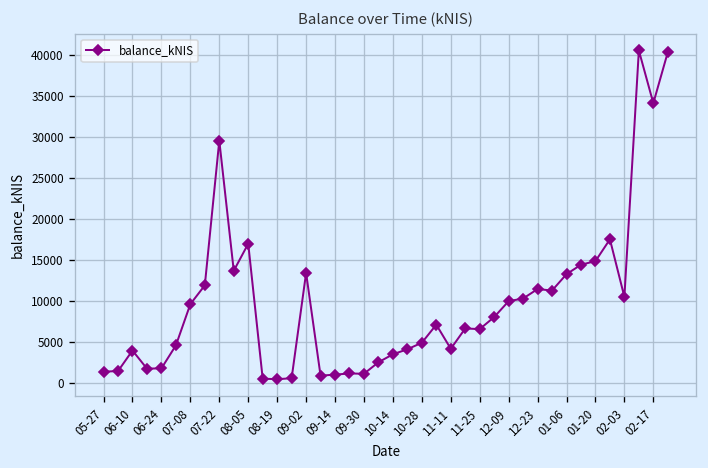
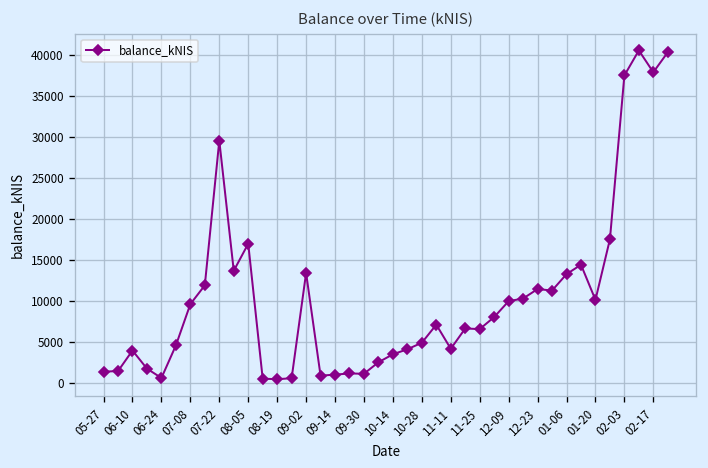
  {
    "05-27": 1000,
    "06-10": 4000,
-   "06-24": 2000,
+   "06-24": 1000,
    "07-08": 10000,
    "07-22": 30000,
    "08-05": 17000,
    "08-19": 0,
    "09-02": 13000,
    "09-14": 1000,
    "09-30": 1000,
    "10-14": 3000,
    "10-28": 5000,
    "11-11": 4000,
    "11-25": 7000,
    "12-09": 10000,
    "12-23": 11000,
    "01-06": 13000,
-   "01-20": 15000,
-   "02-03": 10000,
-   "02-17": 34000
+   "01-20": 10000,
+   "02-03": 37000,
+   "02-17": 38000
  }
